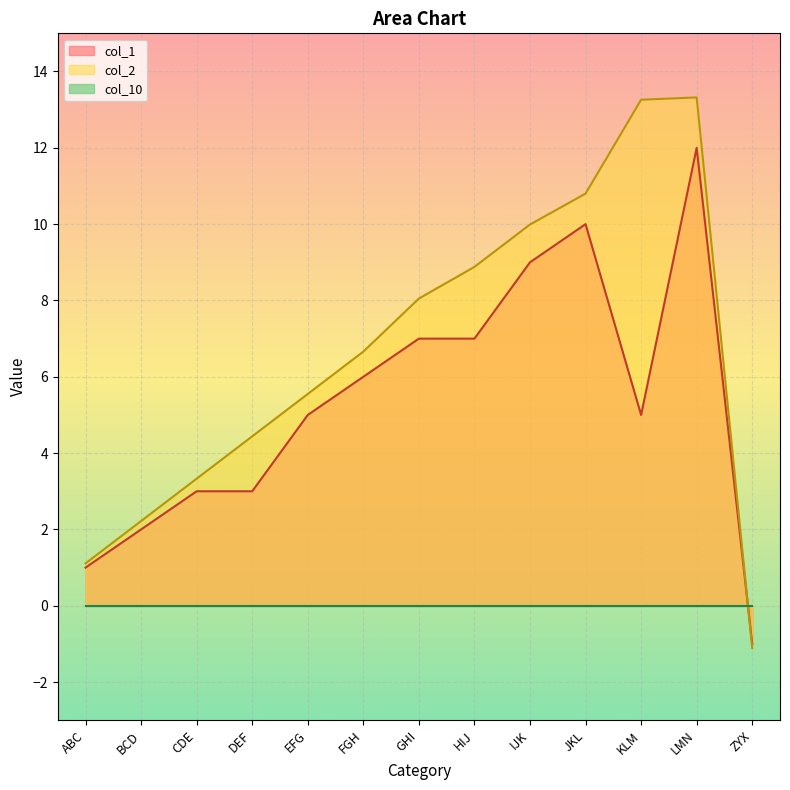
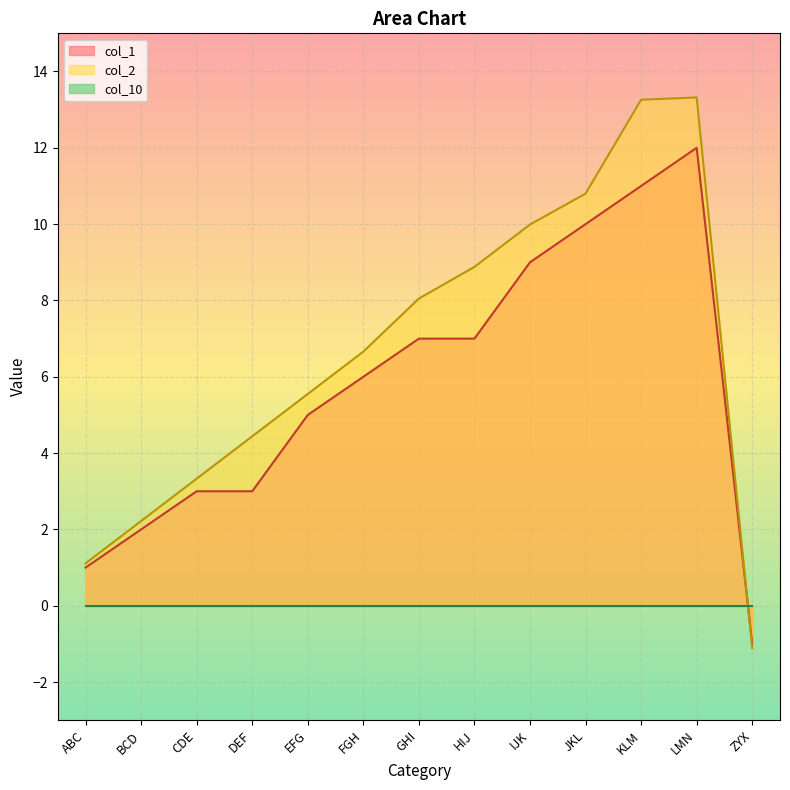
  {
    "col_1": {
-     "KLM": 5
+     "KLM": 11
    },
    "col_10": {
      "ABC": 0,
      "BCD": 0,
      "CDE": 0,
      "DEF": 0,
      "EFG": 0,
      "FGH": 0,
      "GHI": 0,
      "HIJ": 0,
      "IJK": 0,
      "JKL": 0,
      "KLM": 0,
      "LMN": 0
    }
  }
